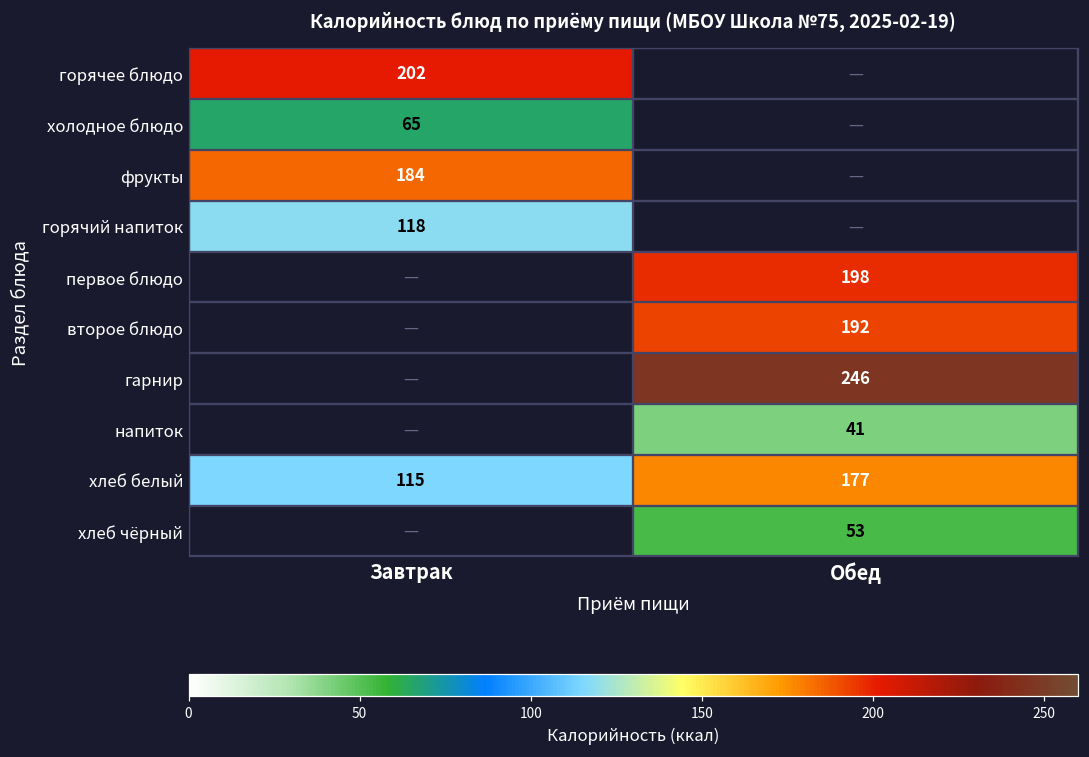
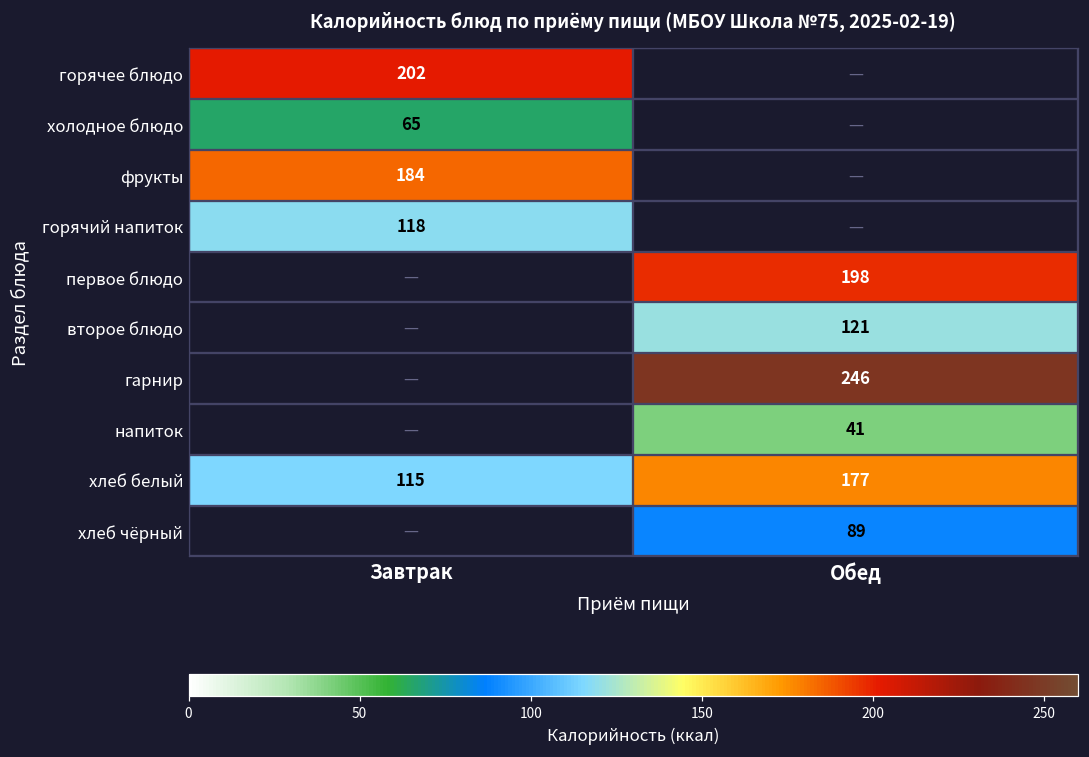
  {
    "горячее блюдо": {
      "Завтрак": 202
    },
    "холодное блюдо": {
      "Завтрак": 65
    },
    "фрукты": {
      "Завтрак": 184
    },
    "горячий напиток": {
      "Завтрак": 118
    },
    "первое блюдо": {
      "Обед": 198
    },
    "второе блюдо": {
-     "Обед": 192
+     "Обед": 121
    },
    "гарнир": {
      "Обед": 246
    },
    "напиток": {
      "Обед": 41
    },
    "хлеб белый": {
      "Завтрак": 115,
      "Обед": 177
    },
    "хлеб чёрный": {
-     "Обед": 53
+     "Обед": 89
    }
  }
